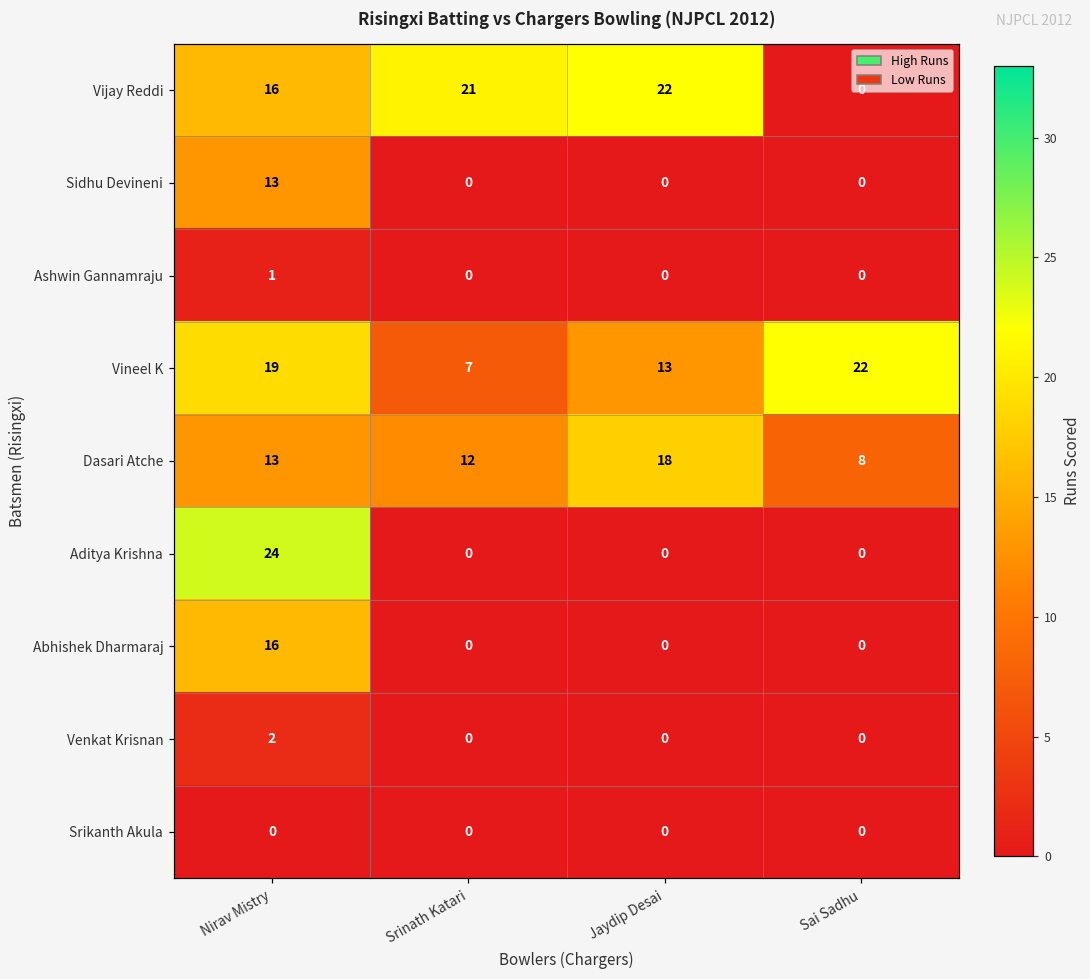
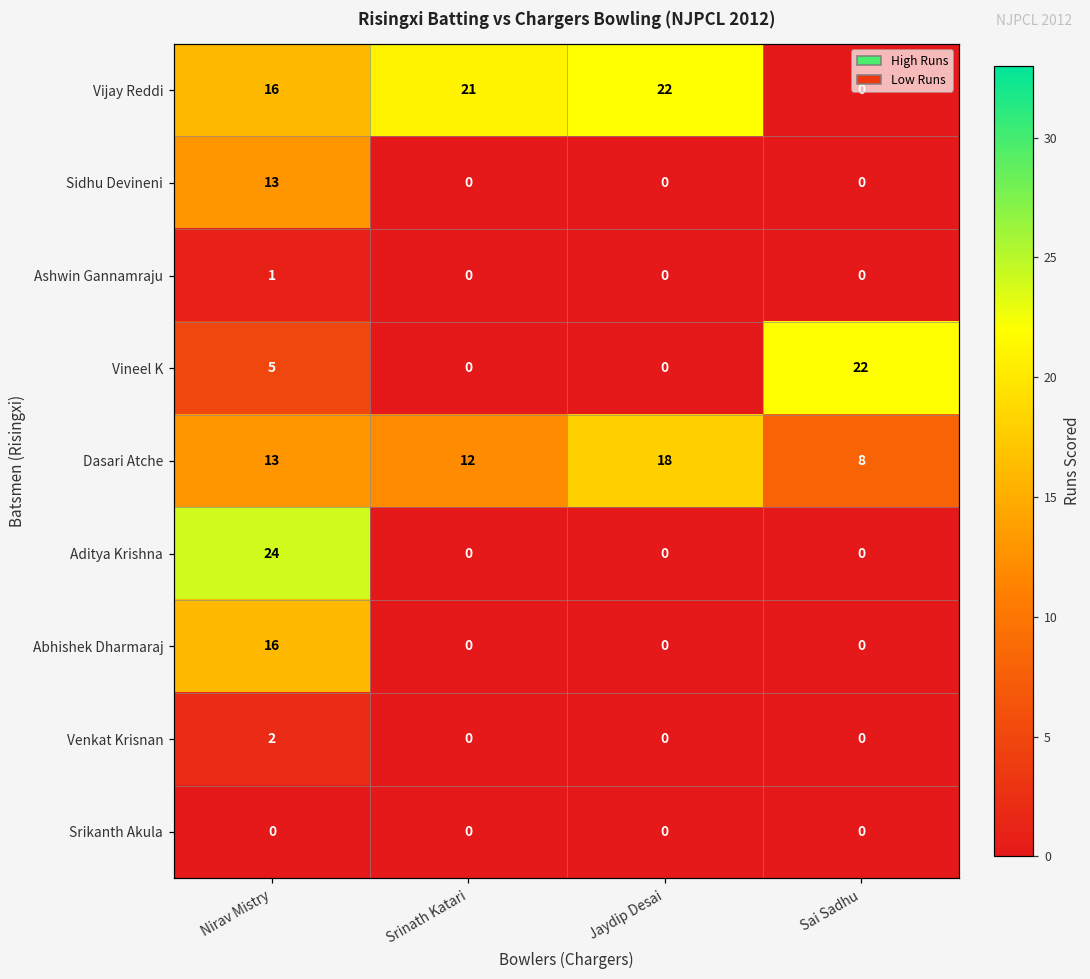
  {
    "Vijay Reddi": {
      "Nirav Mistry": 16,
      "Srinath Katari": 21,
      "Jaydip Desai": 22
    },
    "Sidhu Devineni": {
      "Nirav Mistry": 13,
      "Srinath Katari": 0,
      "Jaydip Desai": 0,
      "Sai Sadhu": 0
    },
    "Ashwin Gannamraju": {
      "Nirav Mistry": 1,
      "Srinath Katari": 0,
      "Jaydip Desai": 0,
      "Sai Sadhu": 0
    },
    "Vineel K": {
-     "Nirav Mistry": 19,
-     "Srinath Katari": 7,
-     "Jaydip Desai": 13,
+     "Nirav Mistry": 5,
+     "Srinath Katari": 0,
+     "Jaydip Desai": 0,
      "Sai Sadhu": 22
    },
    "Dasari Atche": {
      "Nirav Mistry": 13,
      "Srinath Katari": 12,
      "Jaydip Desai": 18,
      "Sai Sadhu": 8
    },
    "Aditya Krishna": {
      "Nirav Mistry": 24,
      "Srinath Katari": 0,
      "Jaydip Desai": 0,
      "Sai Sadhu": 0
    },
    "Abhishek Dharmaraj": {
      "Nirav Mistry": 16,
      "Srinath Katari": 0,
      "Jaydip Desai": 0,
      "Sai Sadhu": 0
    },
    "Venkat Krisnan": {
      "Nirav Mistry": 2,
      "Srinath Katari": 0,
      "Jaydip Desai": 0,
      "Sai Sadhu": 0
    },
    "Srikanth Akula": {
      "Nirav Mistry": 0,
      "Srinath Katari": 0,
      "Jaydip Desai": 0,
      "Sai Sadhu": 0
    }
  }
